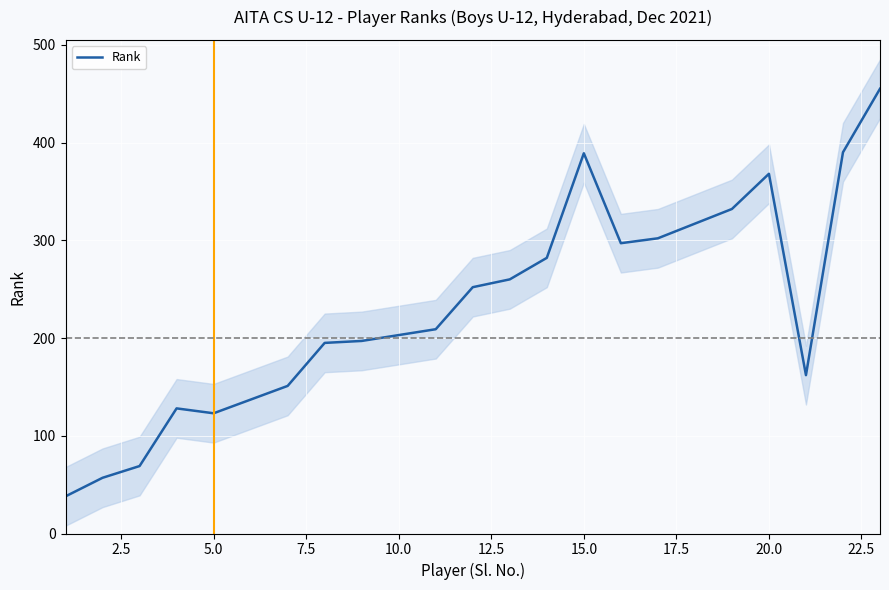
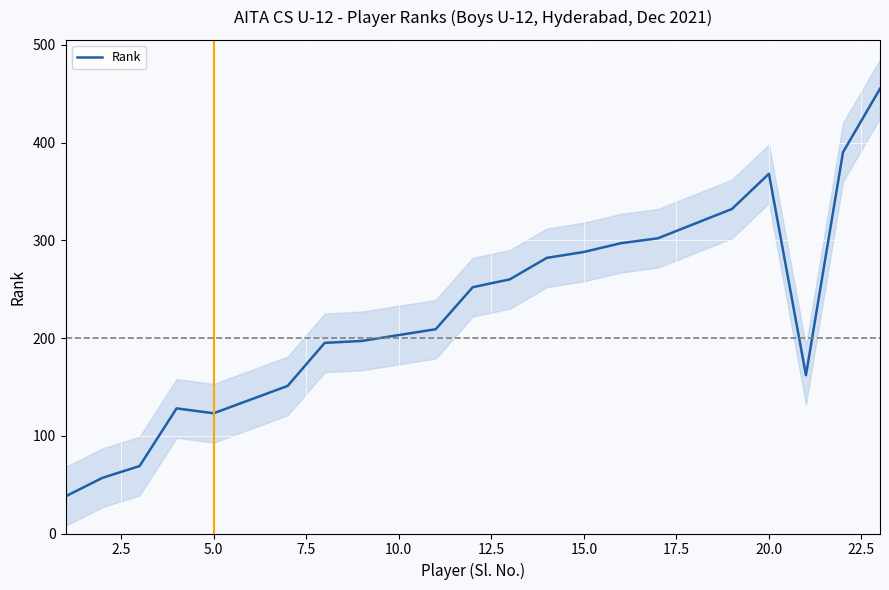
  {
    "Rank": {
      "5.0": 120,
      "10.0": 200,
-     "15.0": 390,
+     "15.0": 290,
      "20.0": 370
    }
  }
